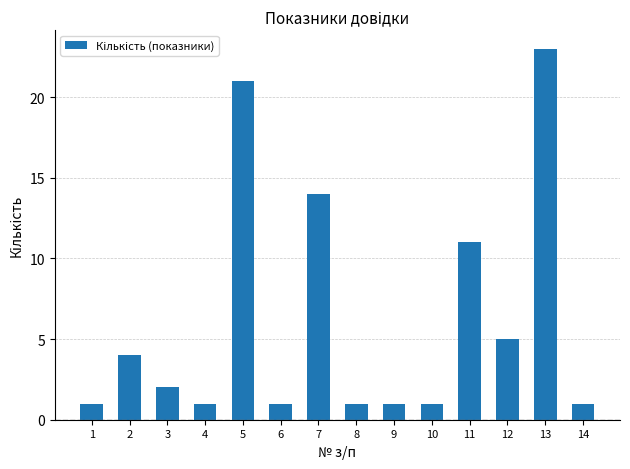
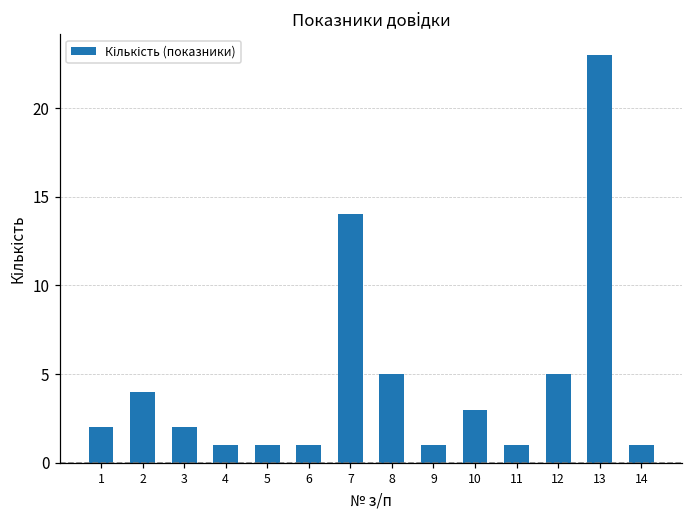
  {
-   "1": 1,
+   "1": 2,
    "2": 4,
    "3": 2,
    "4": 1,
-   "5": 21,
+   "5": 1,
    "6": 1,
    "7": 14,
-   "8": 1,
+   "8": 5,
    "9": 1,
-   "10": 1,
-   "11": 11,
+   "10": 3,
+   "11": 1,
    "12": 5,
    "13": 23,
    "14": 1
  }
